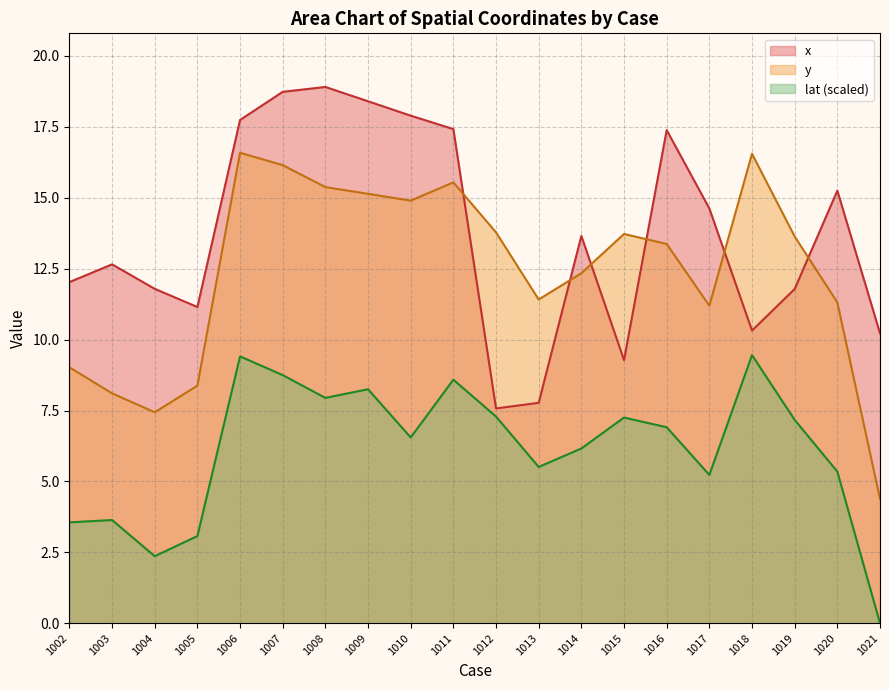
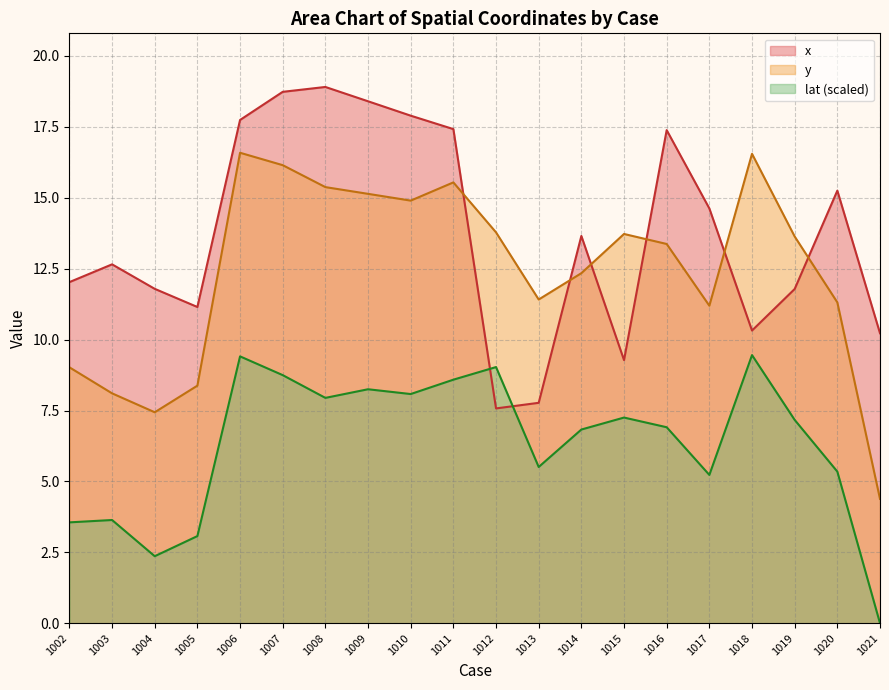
  {
    "lat (scaled)": {
      "1002": 3.6,
      "1003": 3.6,
      "1004": 2.4,
      "1005": 3.1,
      "1006": 9.4,
      "1007": 8.7,
      "1008": 7.9,
      "1009": 8.2,
-     "1010": 6.5,
+     "1010": 8.1,
      "1011": 8.6,
-     "1012": 7.3,
+     "1012": 9.0,
      "1013": 5.5,
-     "1014": 6.2,
+     "1014": 6.8,
      "1015": 7.3,
      "1016": 6.9,
      "1017": 5.2,
      "1018": 9.5,
      "1019": 7.2,
      "1020": 5.3,
      "1021": 0.0
    }
  }
